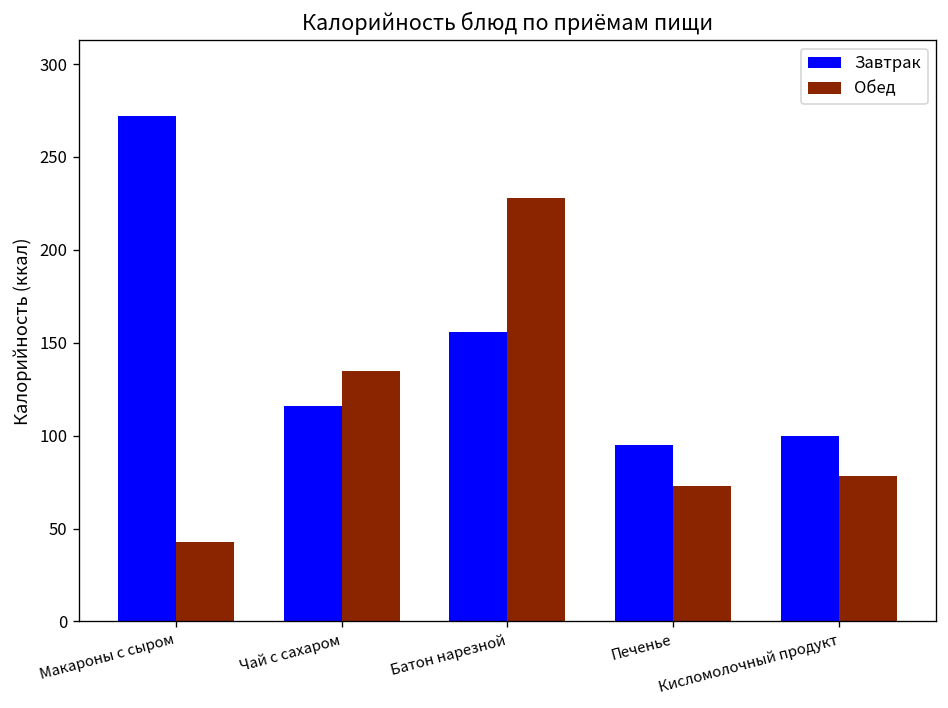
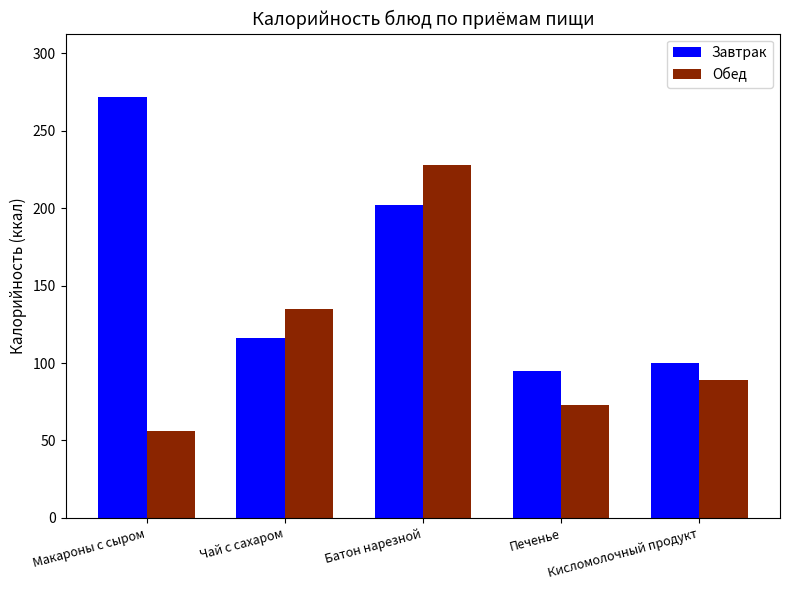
  {
    "Завтрак": {
      "Макароны с сыром": 272,
      "Чай с сахаром": 116,
-     "Батон нарезной": 156,
+     "Батон нарезной": 202,
      "Печенье": 95,
      "Кисломолочный продукт": 100
    },
    "Обед": {
-     "Макароны с сыром": 43,
+     "Макароны с сыром": 56,
      "Чай с сахаром": 135,
      "Батон нарезной": 228,
      "Печенье": 73,
-     "Кисломолочный продукт": 78
+     "Кисломолочный продукт": 89
    }
  }
